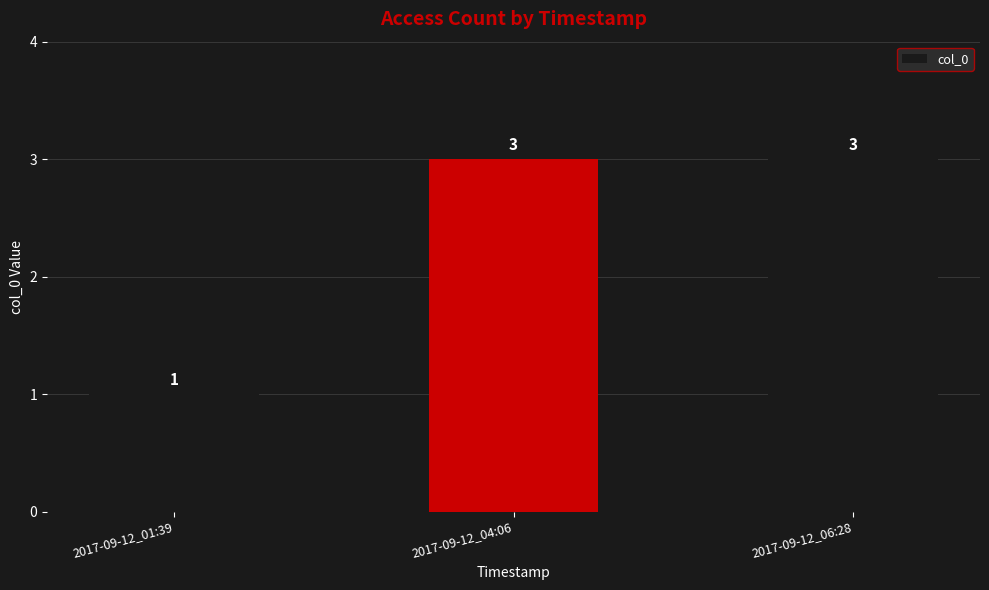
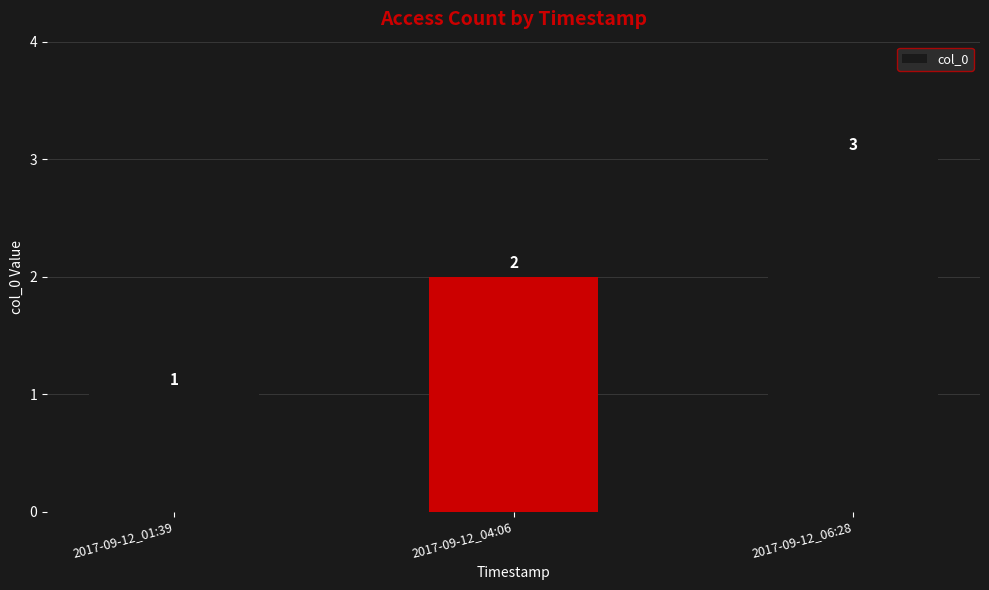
  {
    "2017-09-12_01:39": 1,
-   "2017-09-12_04:06": 3,
+   "2017-09-12_04:06": 2,
    "2017-09-12_06:28": 3
  }
